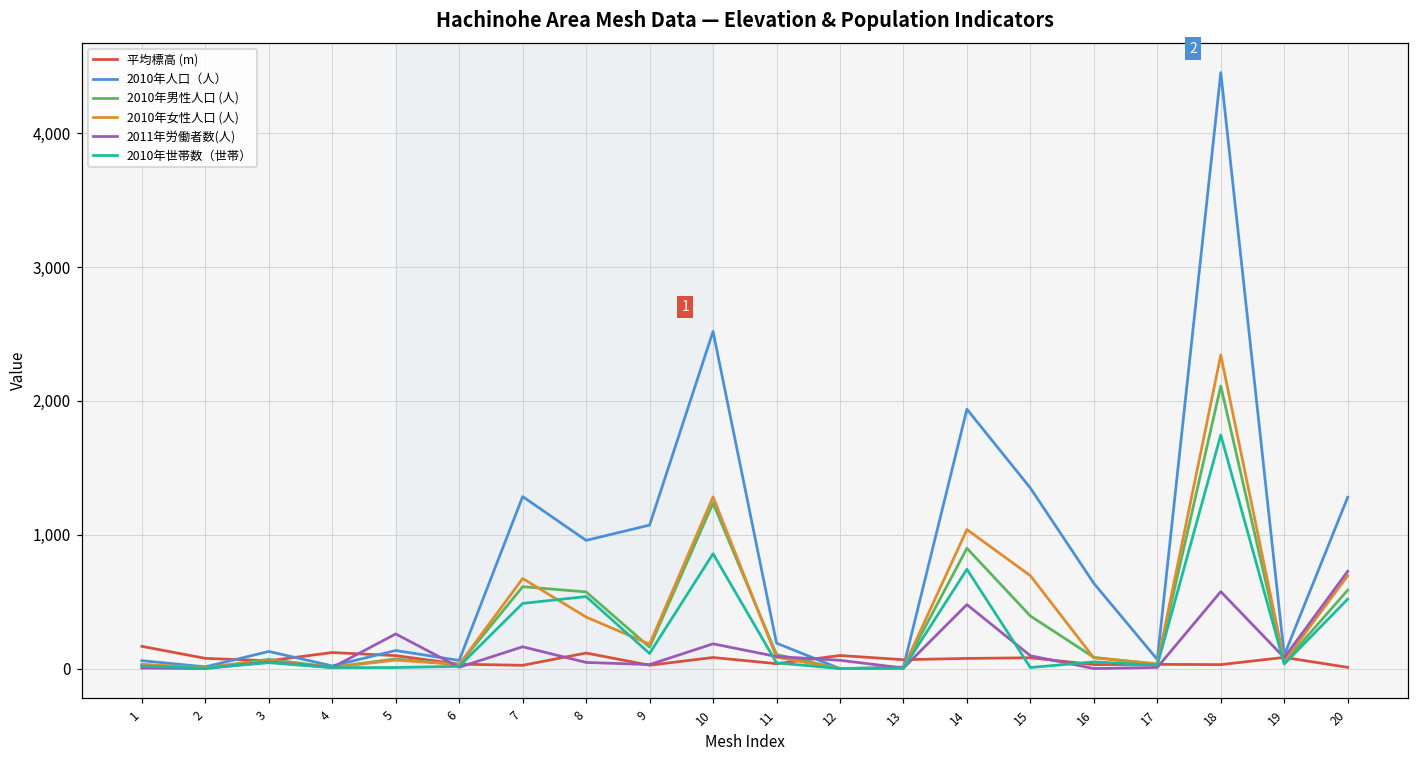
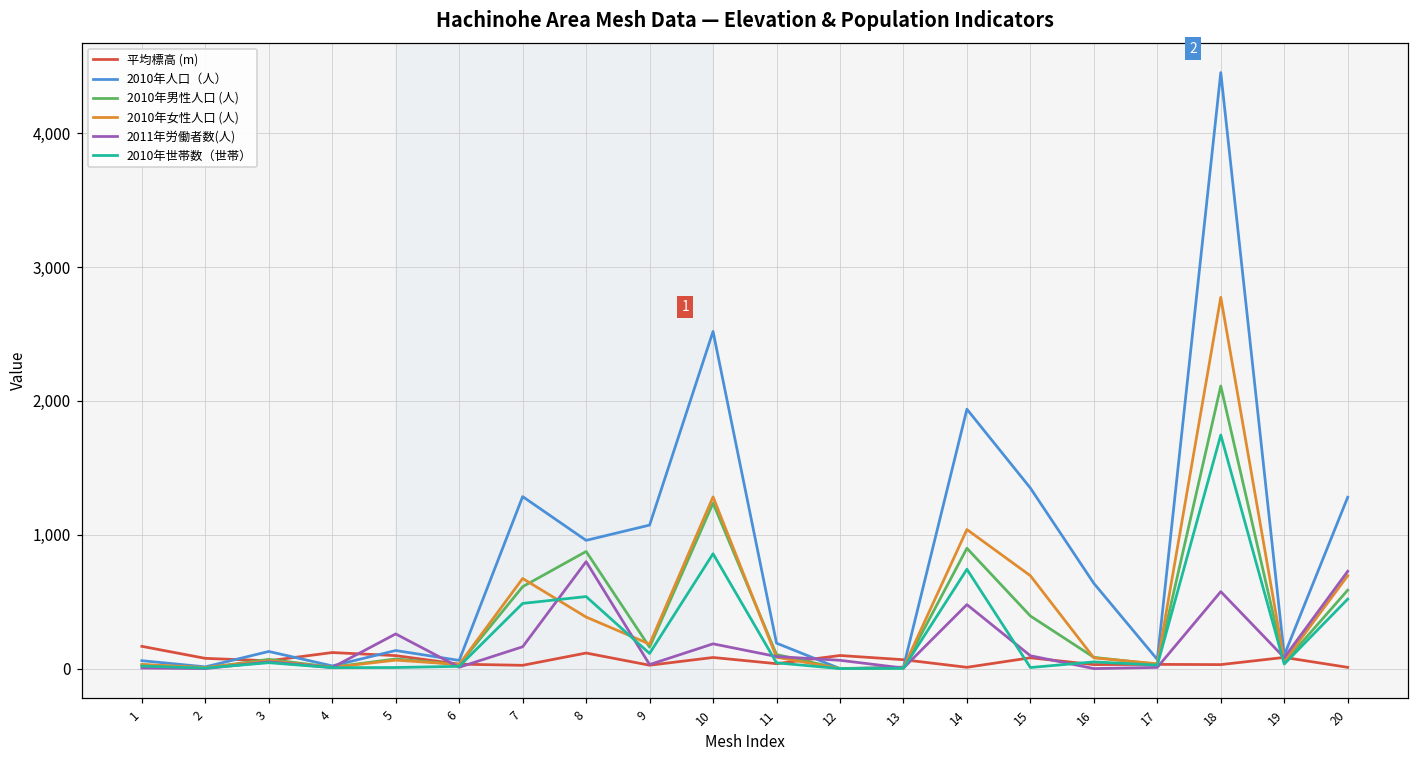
  {
    "平均標高 (m)": {
      "1": "170",
      "2": "80",
      "4": "120",
      "5": "100",
      "7": "20",
      "8": "120",
      "10": "80",
      "12": "100",
      "13": "70",
-     "14": "80",
+     "14": "10",
      "18": "30",
      "20": "10"
    },
    "2010年人口（人）": {
      "1": "60",
      "3": "130",
      "5": "140",
      "6": "60",
      "7": "1,290",
      "8": "960",
      "9": "1,070",
      "10": "2,520",
      "11": "190",
      "14": "1,940",
      "15": "1,350",
      "16": "640",
      "17": "70",
      "18": "4,450",
      "20": "1,280"
    },
    "2010年男性人口 (人)": {
      "7": "610",
-     "8": "570",
+     "8": "880",
      "9": "160",
      "10": "1,240",
      "14": "900",
      "15": "390",
      "18": "2,110",
      "20": "590"
    },
    "2010年女性人口 (人)": {
      "7": "670",
      "8": "390",
      "9": "180",
      "10": "1,280",
      "14": "1,040",
      "15": "690",
-     "18": "2,340",
+     "18": "2,770",
      "20": "690"
    },
    "2011年労働者数(人)": {
      "5": "260",
      "7": "160",
-     "8": "50",
+     "8": "800",
      "10": "190",
      "12": "60",
      "14": "480",
      "16": "0",
      "18": "580",
      "20": "730"
    },
    "2010年世帯数（世帯）": {
      "5": "10",
      "7": "490",
      "8": "540",
      "9": "110",
      "10": "860",
      "14": "740",
      "15": "10",
      "18": "1,750",
      "20": "520"
    }
  }
